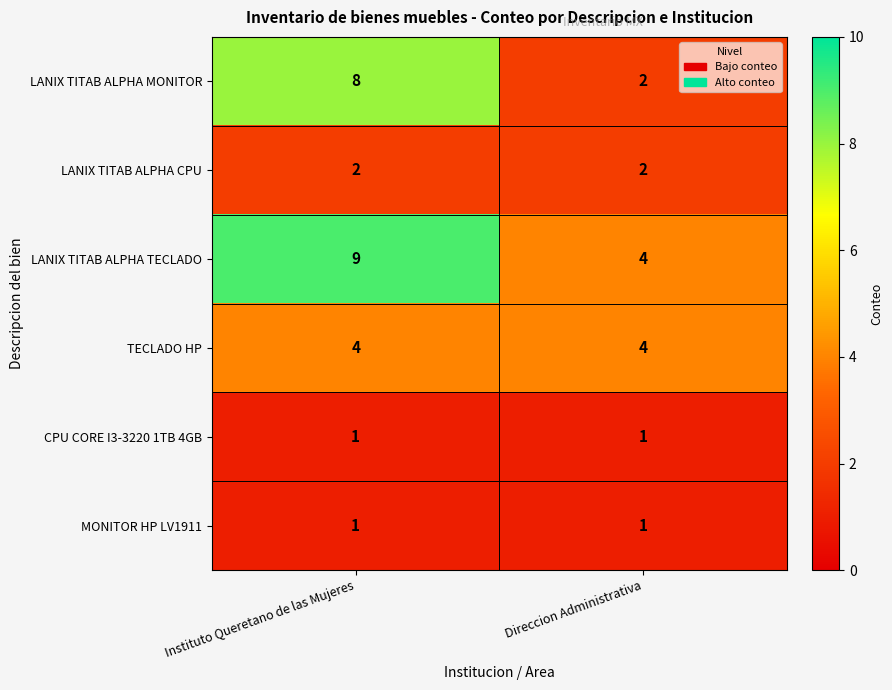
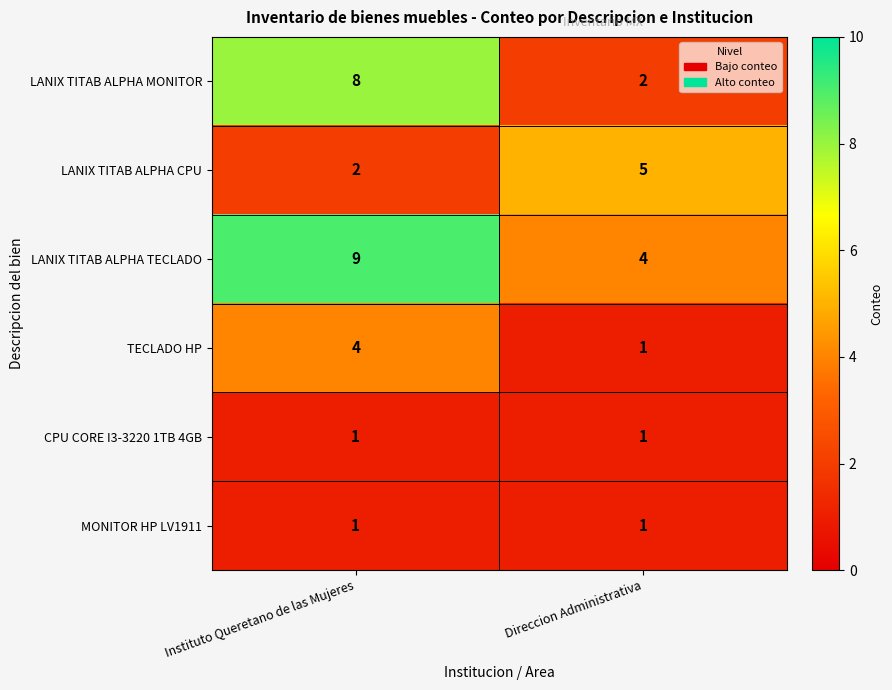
  {
    "LANIX TITAB ALPHA MONITOR": {
      "Instituto Queretano de las Mujeres": 8,
      "Direccion Administrativa": 2
    },
    "LANIX TITAB ALPHA CPU": {
      "Instituto Queretano de las Mujeres": 2,
-     "Direccion Administrativa": 2
+     "Direccion Administrativa": 5
    },
    "LANIX TITAB ALPHA TECLADO": {
      "Instituto Queretano de las Mujeres": 9,
      "Direccion Administrativa": 4
    },
    "TECLADO HP": {
      "Instituto Queretano de las Mujeres": 4,
-     "Direccion Administrativa": 4
+     "Direccion Administrativa": 1
    },
    "CPU CORE I3-3220 1TB 4GB": {
      "Instituto Queretano de las Mujeres": 1,
      "Direccion Administrativa": 1
    },
    "MONITOR HP LV1911": {
      "Instituto Queretano de las Mujeres": 1,
      "Direccion Administrativa": 1
    }
  }
